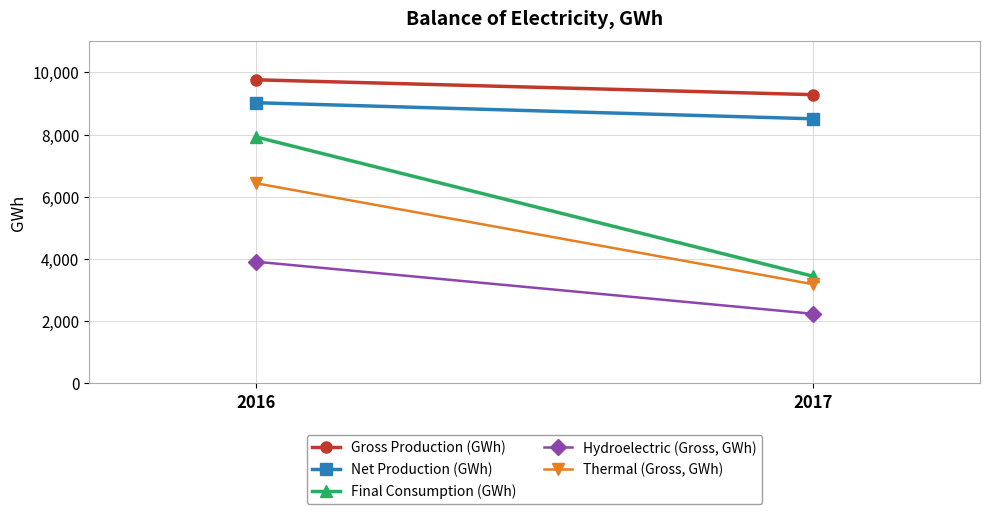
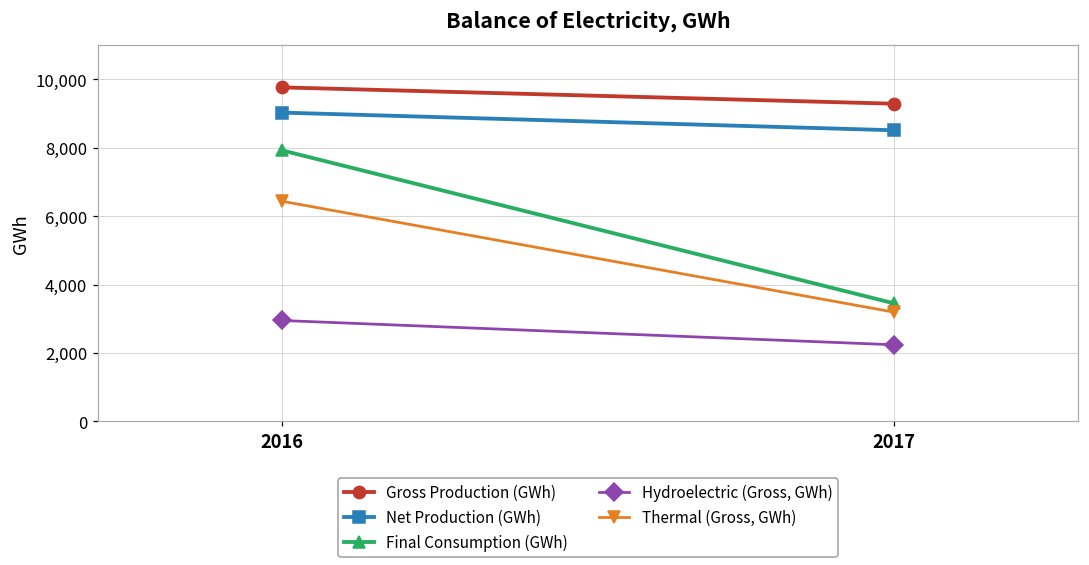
  {
    "Gross Production (GWh)": {
      "2016": "9,800",
      "2017": "9,300"
    },
    "Net Production (GWh)": {
      "2016": "9,000",
      "2017": "8,500"
    },
    "Final Consumption (GWh)": {
      "2016": "7,900",
      "2017": "3,400"
    },
    "Hydroelectric (Gross, GWh)": {
-     "2016": "3,900",
+     "2016": "3,000",
      "2017": "2,200"
    },
    "Thermal (Gross, GWh)": {
      "2016": "6,400",
      "2017": "3,200"
    }
  }
